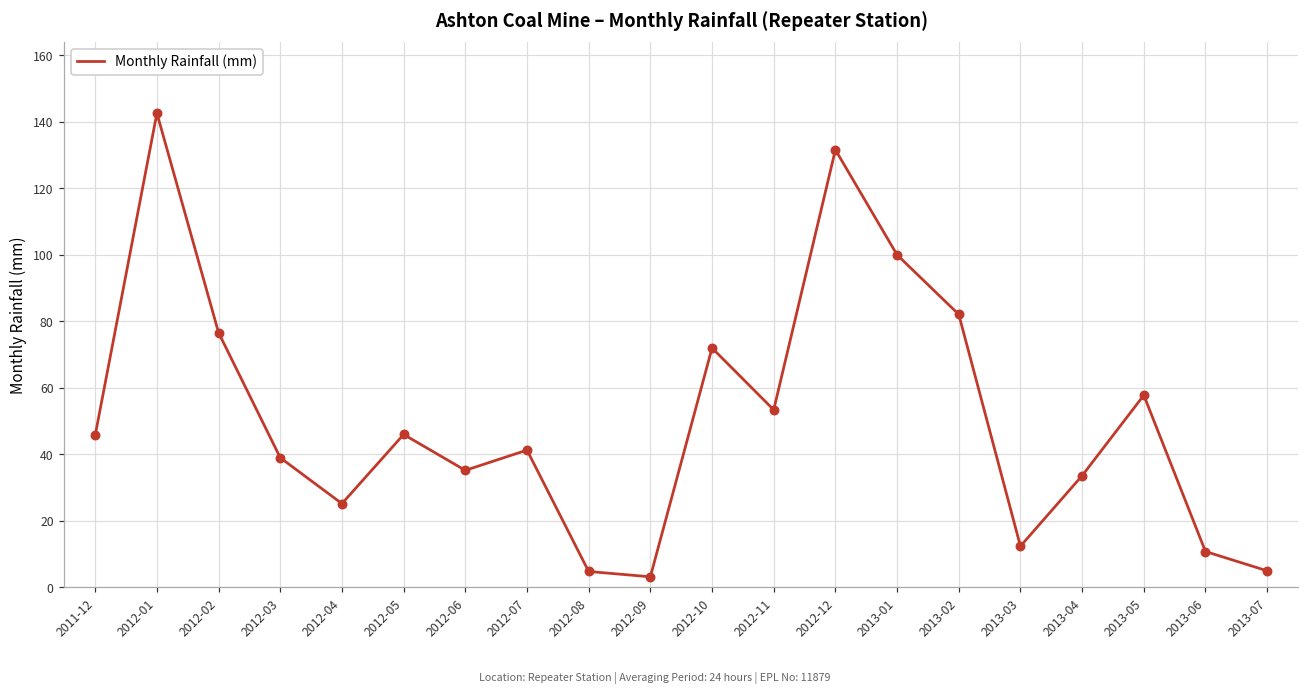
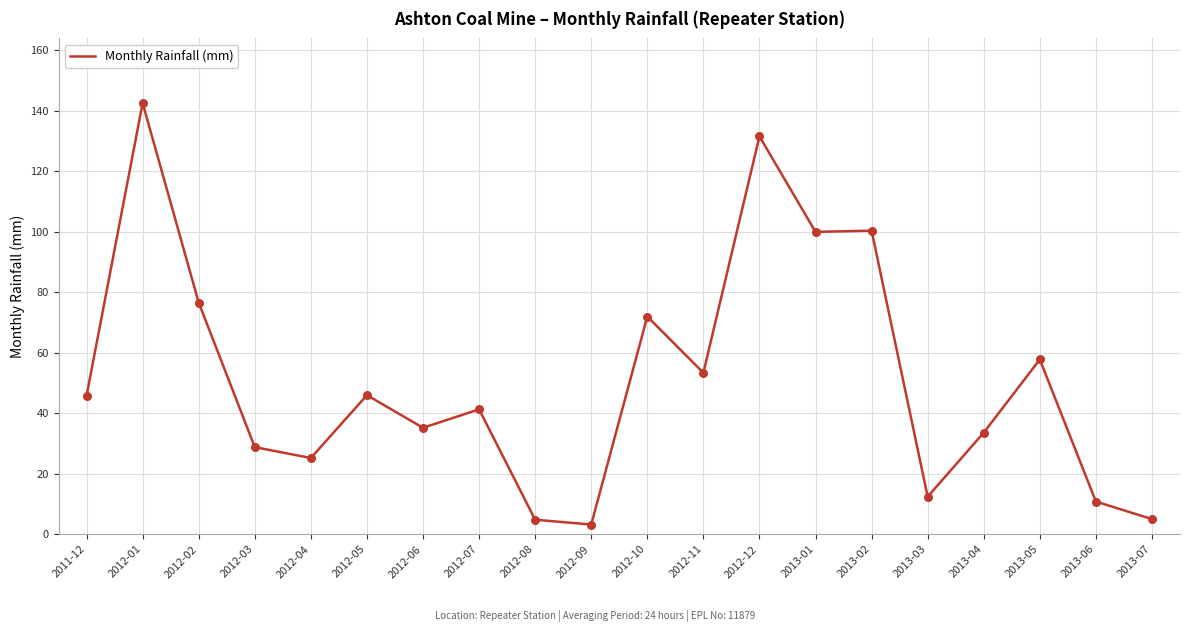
  {
    "2011-12": 46,
    "2012-01": 143,
    "2012-02": 77,
-   "2012-03": 39,
+   "2012-03": 29,
    "2012-04": 25,
    "2012-05": 46,
    "2012-06": 35,
    "2012-07": 41,
    "2012-08": 5,
    "2012-09": 3,
    "2012-10": 72,
    "2012-11": 53,
    "2012-12": 132,
    "2013-01": 100,
-   "2013-02": 82,
+   "2013-02": 100,
    "2013-03": 12,
    "2013-04": 34,
    "2013-05": 58,
    "2013-06": 11,
    "2013-07": 5
  }
